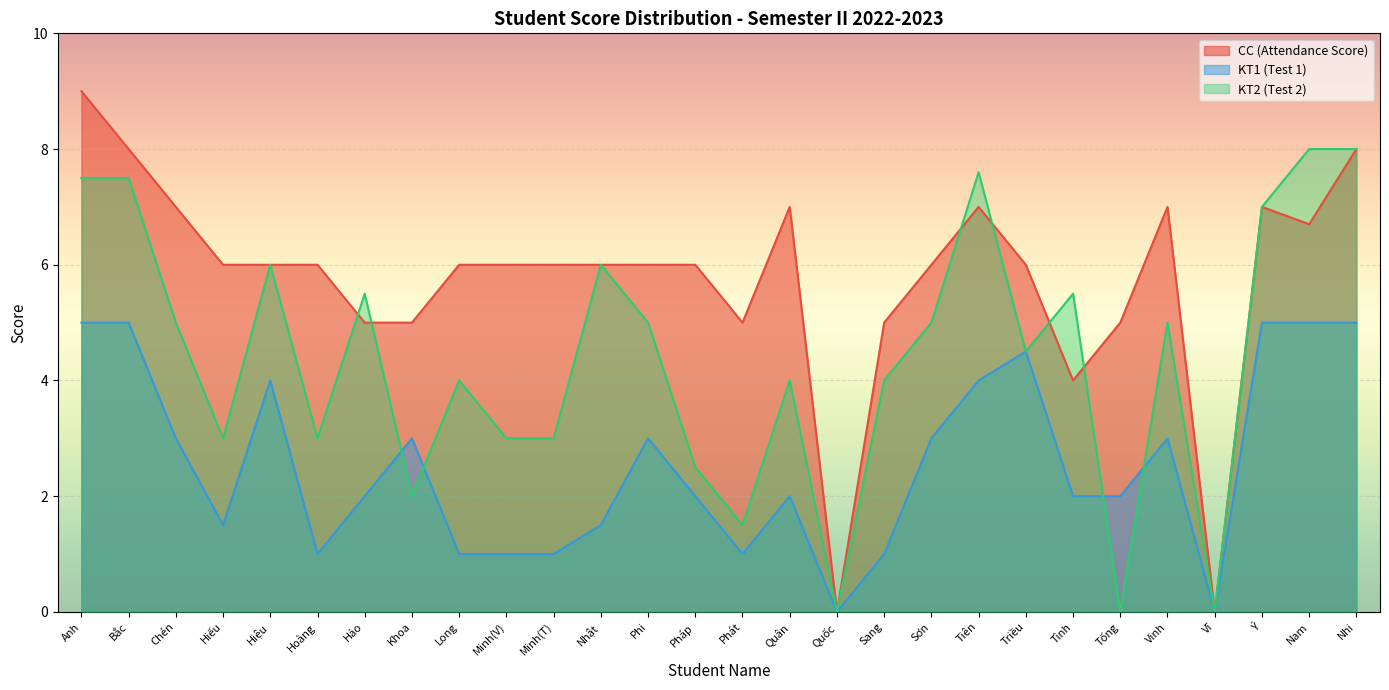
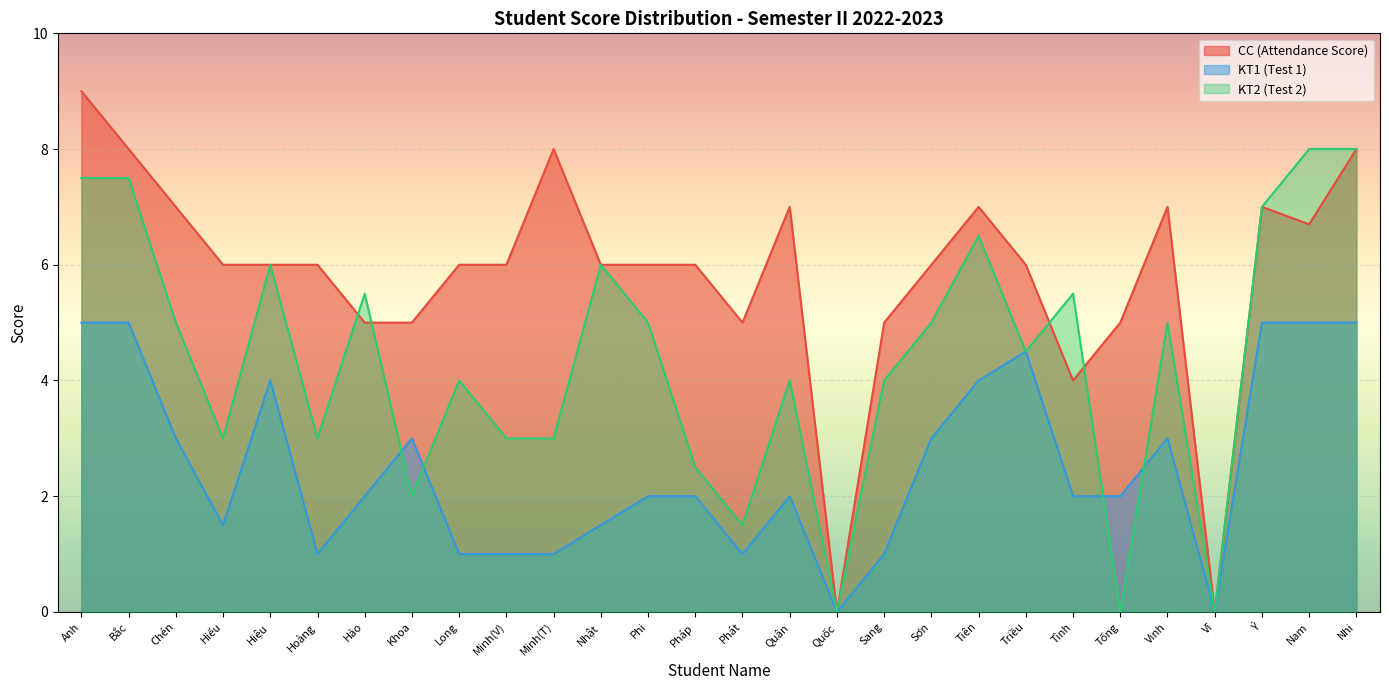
  {
    "CC (Attendance Score)": {
      "Anh": 9,
      "Bắc": 8,
      "Chén": 7,
      "Hiếu": 6,
      "Hoàng": 6,
      "Hảo": 5,
      "Khoa": 5,
      "Long": 6,
      "Minh(V)": 6,
-     "Minh(T)": 6,
+     "Minh(T)": 8,
      "Phi": 6,
      "Pháp": 6,
      "Phát": 5,
      "Quân": 7,
      "Sang": 5,
      "Sơn": 6,
      "Tiên": 7,
      "Triều": 6,
      "Tình": 4,
      "Tống": 5,
      "Vinh": 7,
      "Nam": 6.7
    },
    "KT1 (Test 1)": {
      "Anh": 5,
      "Bắc": 5,
      "Chén": 3,
      "Hiếu": 1.5,
      "Hiệu": 4,
      "Hoàng": 1,
      "Hảo": 2,
      "Khoa": 3,
      "Long": 1,
      "Minh(V)": 1,
      "Minh(T)": 1,
      "Nhật": 1.5,
-     "Phi": 3,
+     "Phi": 2,
      "Pháp": 2,
      "Phát": 1,
      "Quân": 2,
      "Sang": 1,
      "Sơn": 3,
      "Tiên": 4,
      "Tình": 2,
      "Tống": 2,
      "Vinh": 3,
      "Ý": 5,
      "Nam": 5,
      "Nhi": 5
    },
    "KT2 (Test 2)": {
      "Anh": 7.5,
      "Bắc": 7.5,
      "Chén": 5.0,
      "Hiếu": 3.0,
      "Hoàng": 3.0,
      "Hảo": 5.5,
      "Khoa": 2.0,
      "Long": 4.0,
      "Minh(V)": 3.0,
      "Minh(T)": 3.0,
      "Phi": 5.0,
      "Pháp": 2.5,
      "Phát": 1.5,
      "Quân": 4.0,
      "Sang": 4.0,
      "Sơn": 5.0,
-     "Tiên": 7.6,
+     "Tiên": 6.5,
      "Tình": 5.5,
      "Tống": 0.0,
      "Vinh": 5.0,
      "Nam": 8.0
    }
  }
